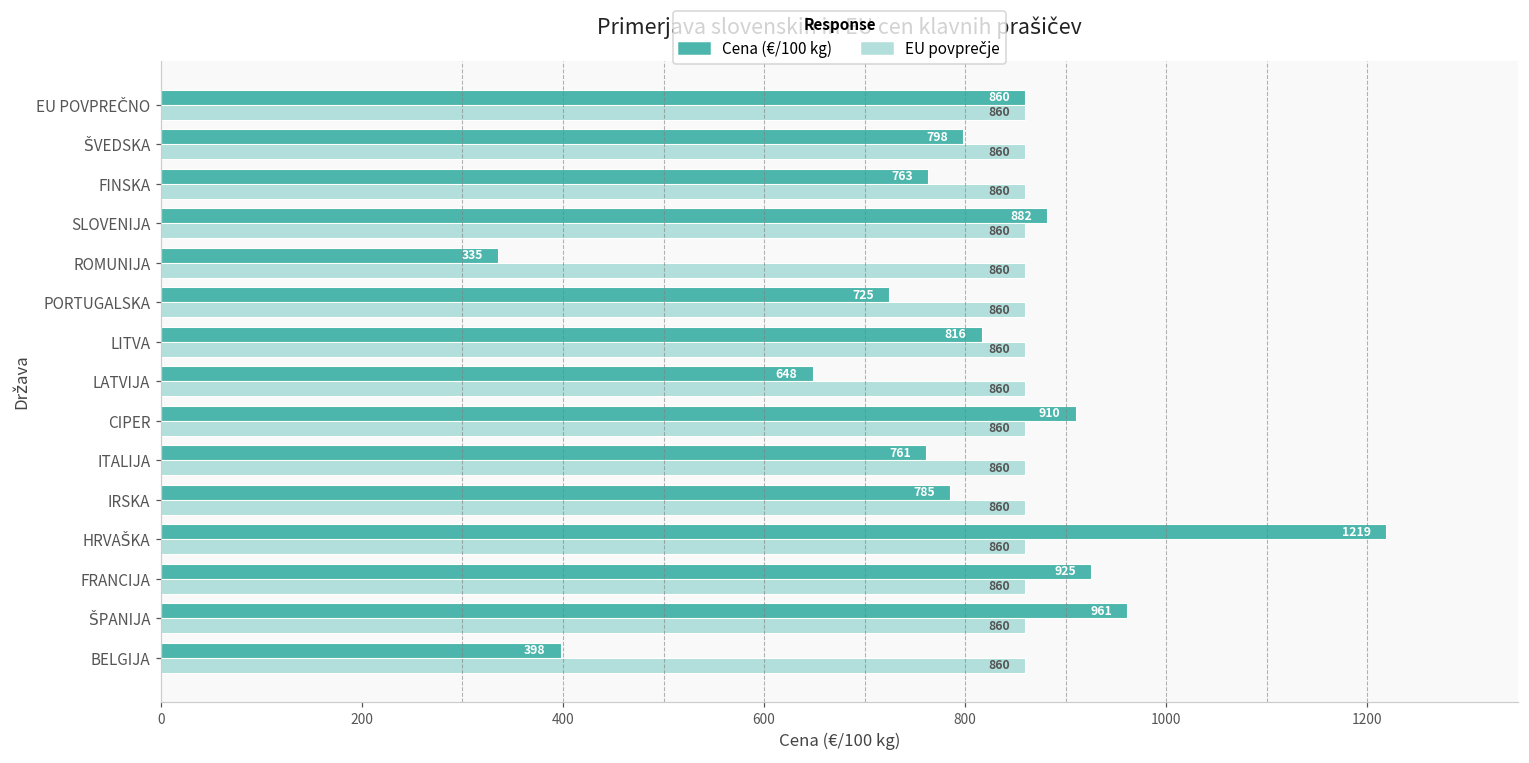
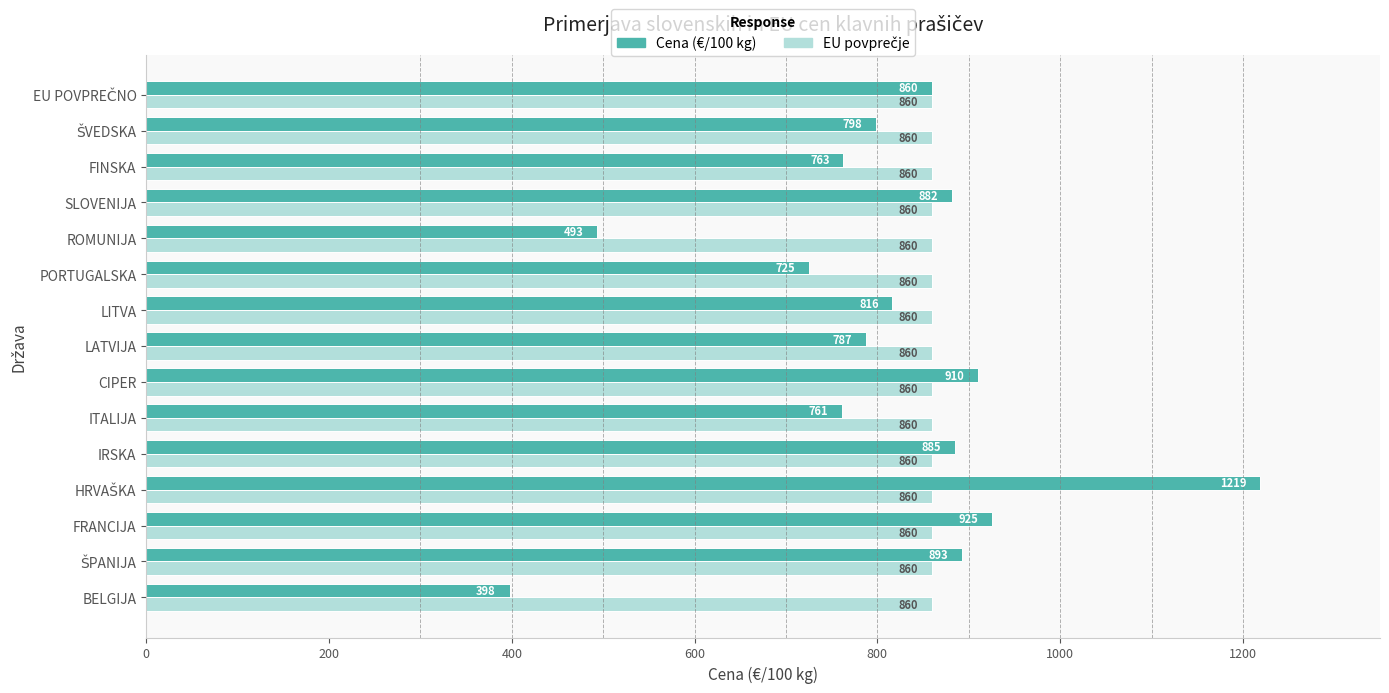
  {
    "Cena (€/100 kg)": {
      "EU POVPREČNO": 860,
      "ŠVEDSKA": 798,
      "FINSKA": 763,
      "SLOVENIJA": 882,
-     "ROMUNIJA": 335,
+     "ROMUNIJA": 493,
      "PORTUGALSKA": 725,
      "LITVA": 816,
-     "LATVIJA": 648,
+     "LATVIJA": 787,
      "CIPER": 910,
      "ITALIJA": 761,
-     "IRSKA": 785,
+     "IRSKA": 885,
      "HRVAŠKA": 1219,
      "FRANCIJA": 925,
-     "ŠPANIJA": 961,
+     "ŠPANIJA": 893,
      "BELGIJA": 398
    },
    "EU povprečje": {
      "EU POVPREČNO": 860,
      "ŠVEDSKA": 860,
      "FINSKA": 860,
      "SLOVENIJA": 860,
      "ROMUNIJA": 860,
      "PORTUGALSKA": 860,
      "LITVA": 860,
      "LATVIJA": 860,
      "CIPER": 860,
      "ITALIJA": 860,
      "IRSKA": 860,
      "HRVAŠKA": 860,
      "FRANCIJA": 860,
      "ŠPANIJA": 860,
      "BELGIJA": 860
    }
  }
